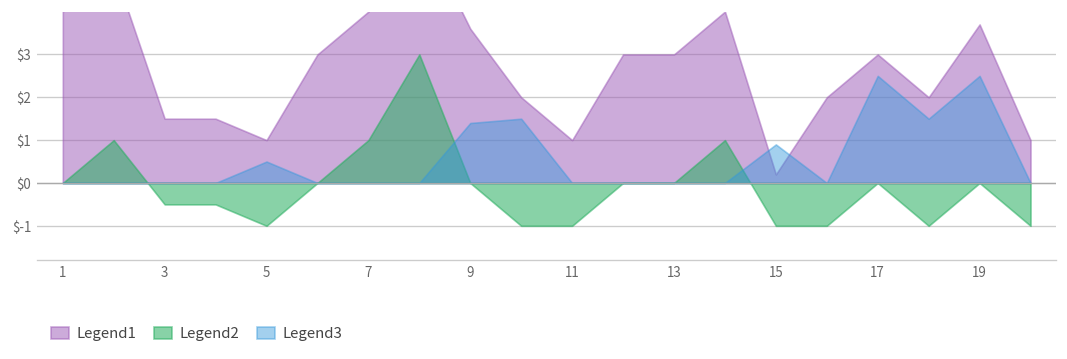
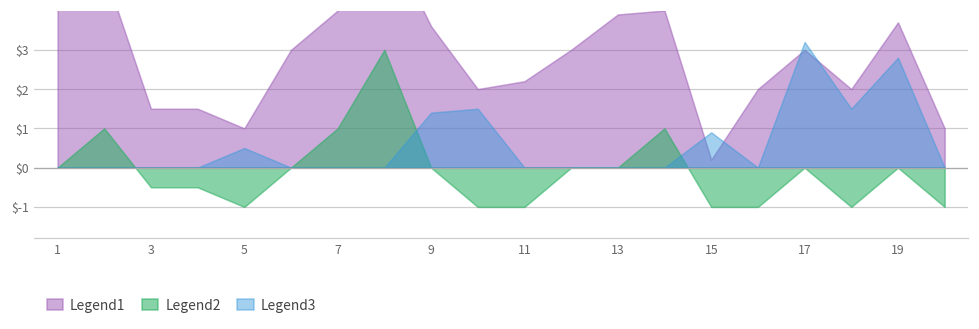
  {
    "Legend1": {
      "1": "$4.0",
      "3": "$1.5",
      "5": "$1.0",
      "7": "$4.0",
      "9": "$3.6",
-     "11": "$1.0",
-     "13": "$3.0",
+     "11": "$2.2",
+     "13": "$3.9",
      "15": "$0.2",
      "17": "$3.0",
      "19": "$3.7"
    },
    "Legend3": {
      "5": "$0.5",
      "7": "$0.0",
      "9": "$1.4",
      "15": "$0.9",
-     "17": "$2.5",
-     "19": "$2.5"
+     "17": "$3.2",
+     "19": "$2.8"
    }
  }
